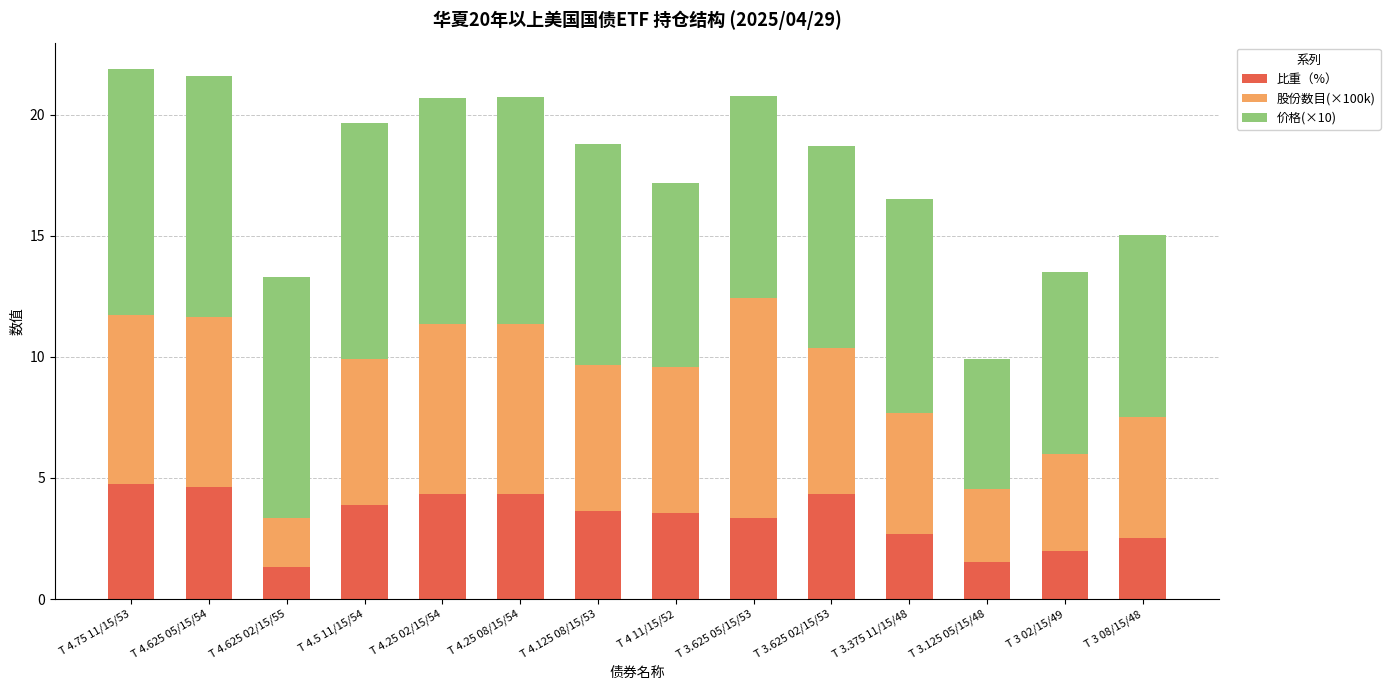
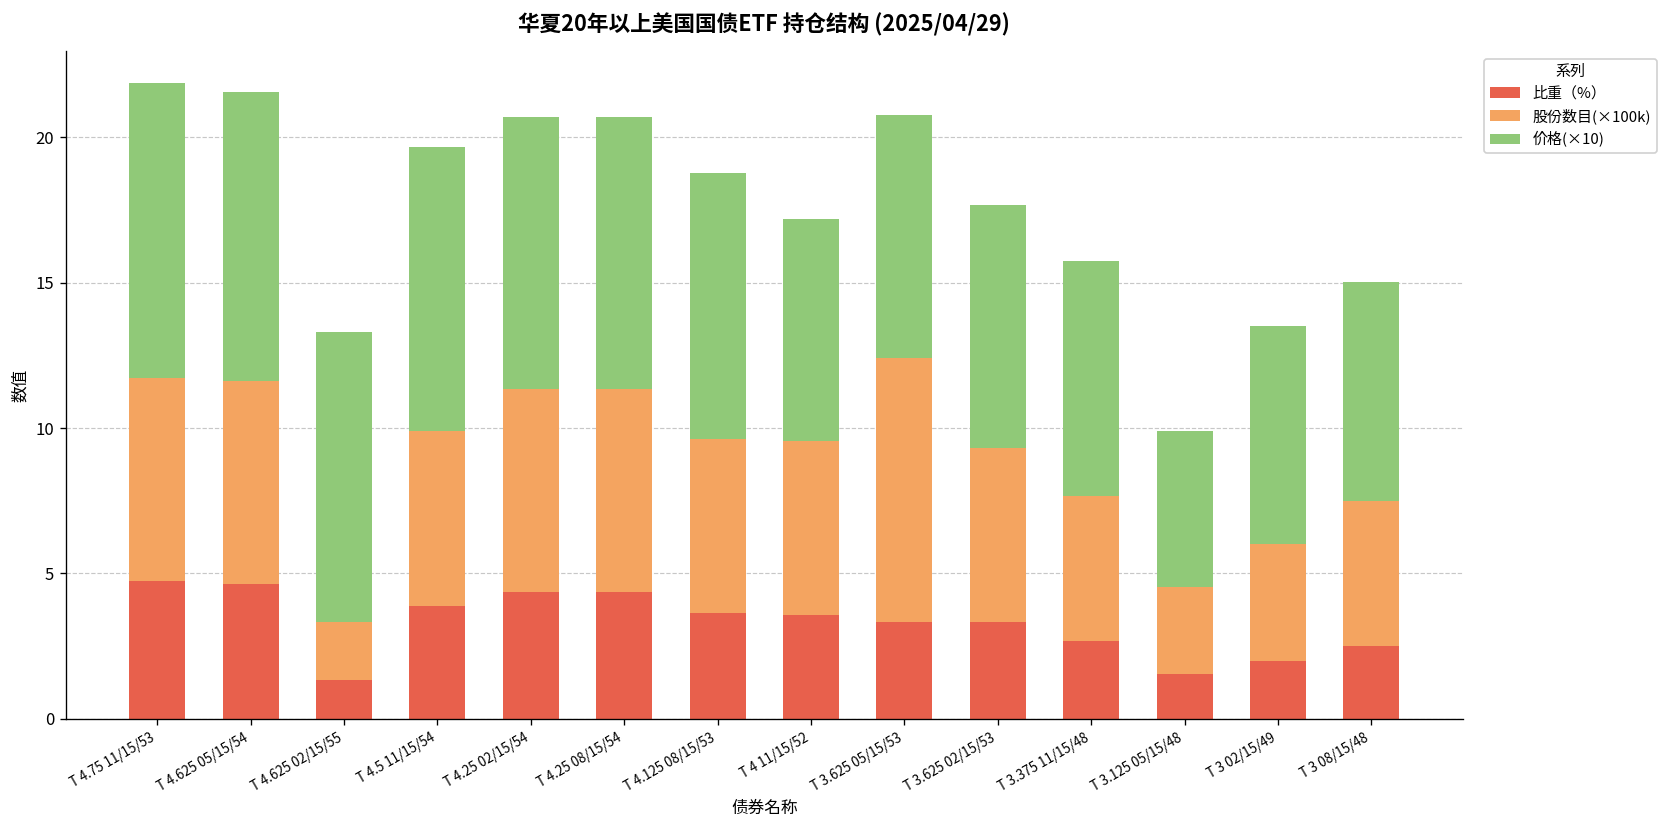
  {
    "比重（%）": {
      "T 4.75 11/15/53": 4.7,
      "T 4.625 05/15/54": 4.6,
      "T 4.625 02/15/55": 1.3,
      "T 4.5 11/15/54": 3.9,
      "T 4.25 02/15/54": 4.4,
      "T 4.25 08/15/54": 4.4,
      "T 4.125 08/15/53": 3.6,
      "T 4 11/15/52": 3.6,
      "T 3.625 05/15/53": 3.3,
-     "T 3.625 02/15/53": 4.4,
+     "T 3.625 02/15/53": 3.3,
      "T 3.375 11/15/48": 2.7,
      "T 3.125 05/15/48": 1.5,
      "T 3 02/15/49": 2.0,
      "T 3 08/15/48": 2.5
    },
    "股份数目(×100k)": {
      "T 4.75 11/15/53": 7.0,
      "T 4.625 05/15/54": 7.0,
      "T 4.625 02/15/55": 2.0,
      "T 4.5 11/15/54": 6.0,
      "T 4.25 02/15/54": 7.0,
      "T 4.25 08/15/54": 7.0,
      "T 4.125 08/15/53": 6.0,
      "T 4 11/15/52": 6.0,
      "T 3.625 05/15/53": 9.1,
      "T 3.625 02/15/53": 6.0,
      "T 3.375 11/15/48": 5.0,
      "T 3.125 05/15/48": 3.0,
      "T 3 02/15/49": 4.0,
      "T 3 08/15/48": 5.0
    },
    "价格(×10)": {
      "T 4.75 11/15/53": 10.1,
      "T 4.625 05/15/54": 9.9,
      "T 4.625 02/15/55": 10.0,
      "T 4.5 11/15/54": 9.8,
      "T 4.25 02/15/54": 9.3,
      "T 4.25 08/15/54": 9.4,
      "T 4.125 08/15/53": 9.1,
      "T 4 11/15/52": 7.6,
      "T 3.625 05/15/53": 8.3,
      "T 3.625 02/15/53": 8.4,
-     "T 3.375 11/15/48": 8.8,
+     "T 3.375 11/15/48": 8.1,
      "T 3.125 05/15/48": 5.4,
      "T 3 02/15/49": 7.5,
      "T 3 08/15/48": 7.5
    }
  }
